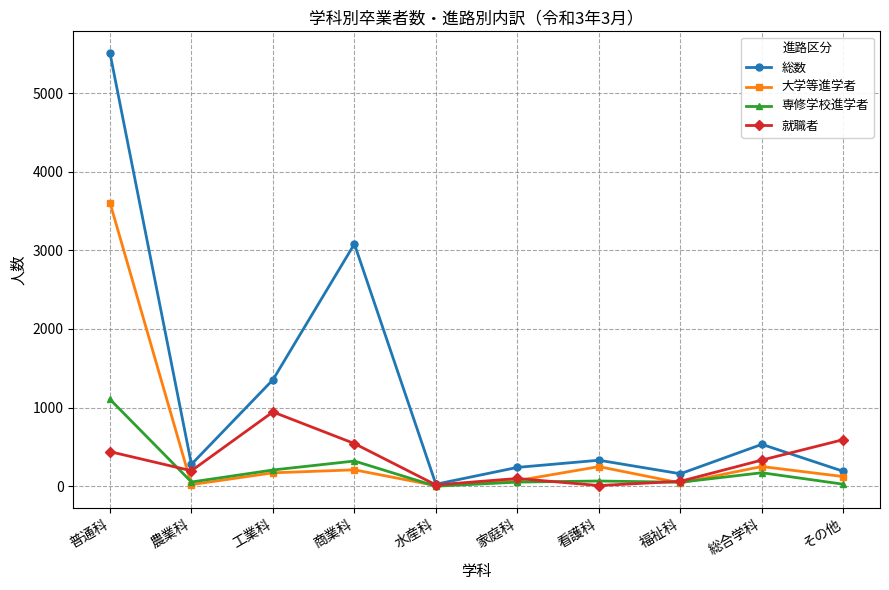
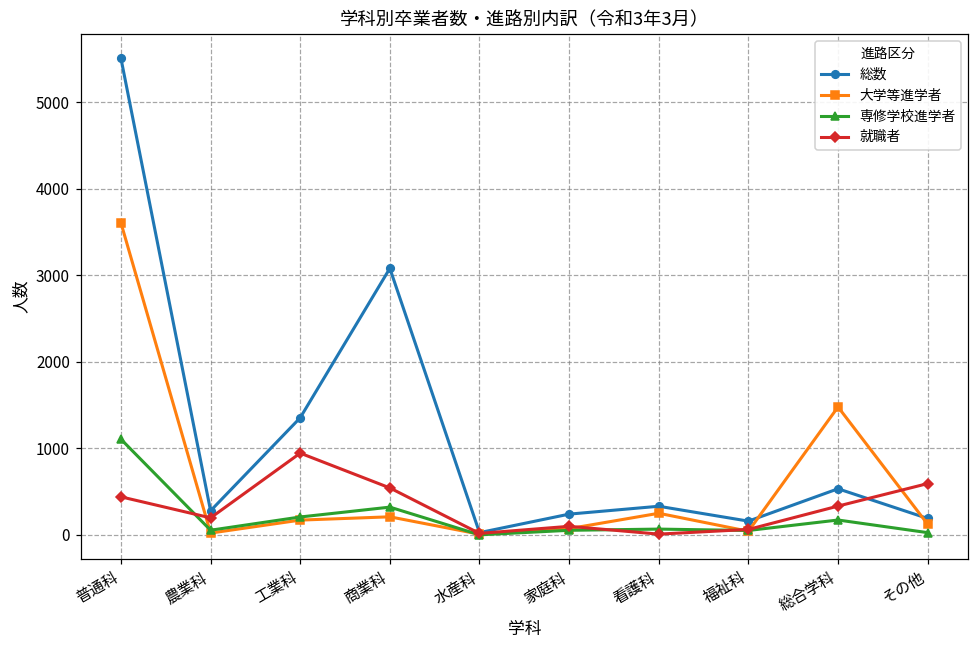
  {
    "総数": {
      "普通科": 5500,
      "農業科": 300,
      "工業科": 1400,
      "商業科": 3100,
      "家庭科": 200,
      "看護科": 300,
      "福祉科": 200,
      "総合学科": 500,
      "その他": 200
    },
    "大学等進学者": {
      "普通科": 3600,
      "農業科": 0,
      "工業科": 200,
      "商業科": 200,
      "看護科": 300,
-     "総合学科": 300,
+     "総合学科": 1500,
      "その他": 100
    },
    "専修学校進学者": {
      "普通科": 1100,
      "農業科": 100,
      "工業科": 200,
      "商業科": 300,
      "看護科": 100,
      "総合学科": 200,
      "その他": 0
    },
    "就職者": {
      "普通科": 400,
      "農業科": 200,
      "工業科": 900,
      "商業科": 500,
      "看護科": 0,
      "総合学科": 300,
      "その他": 600
    }
  }
